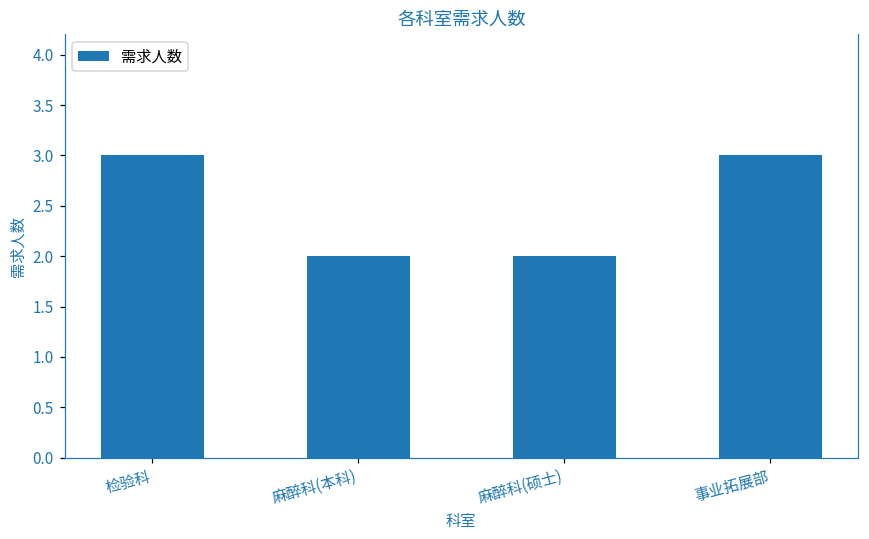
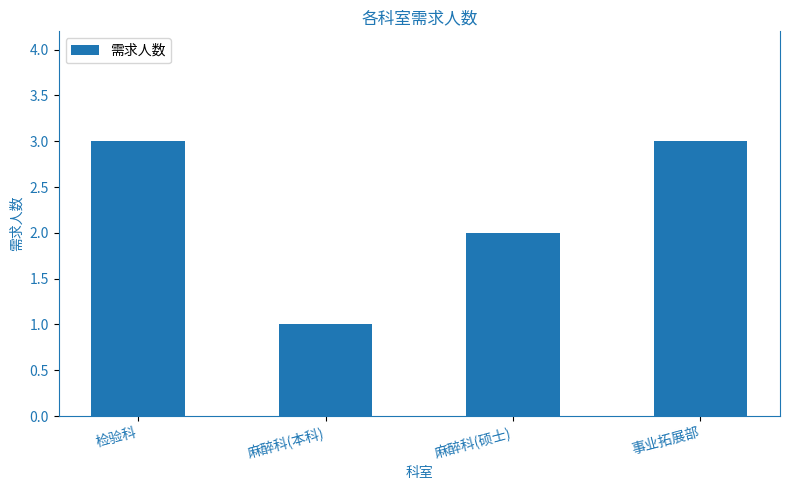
  {
    "检验科": 3,
-   "麻醉科(本科)": 2,
+   "麻醉科(本科)": 1,
    "麻醉科(硕士)": 2,
    "事业拓展部": 3
  }
